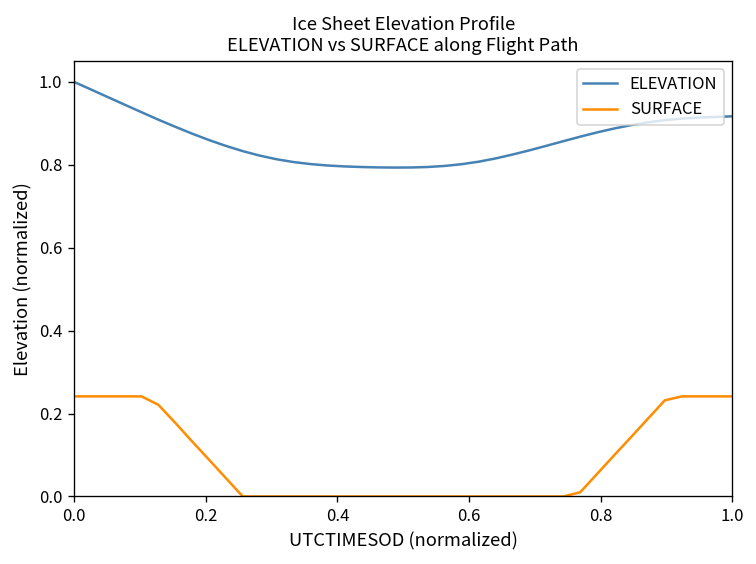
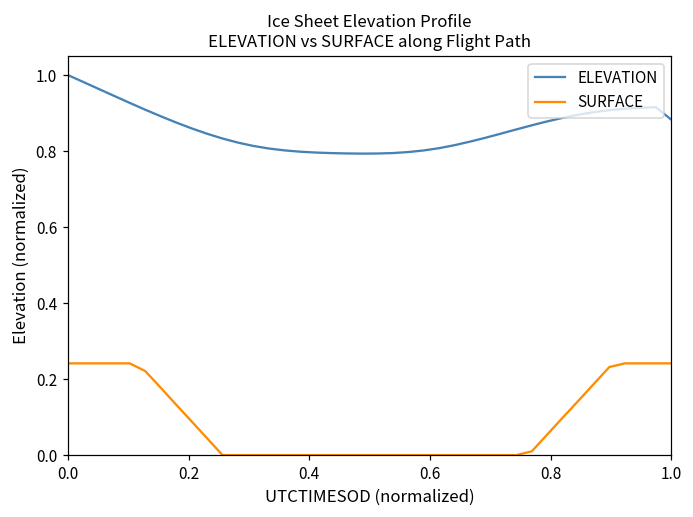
  {
    "ELEVATION": {
      "0.0": 1.00,
-     "1.0": 0.92
+     "1.0": 0.88
    },
    "SURFACE": {
      "0.0": 0.24,
      "1.0": 0.24
    }
  }
